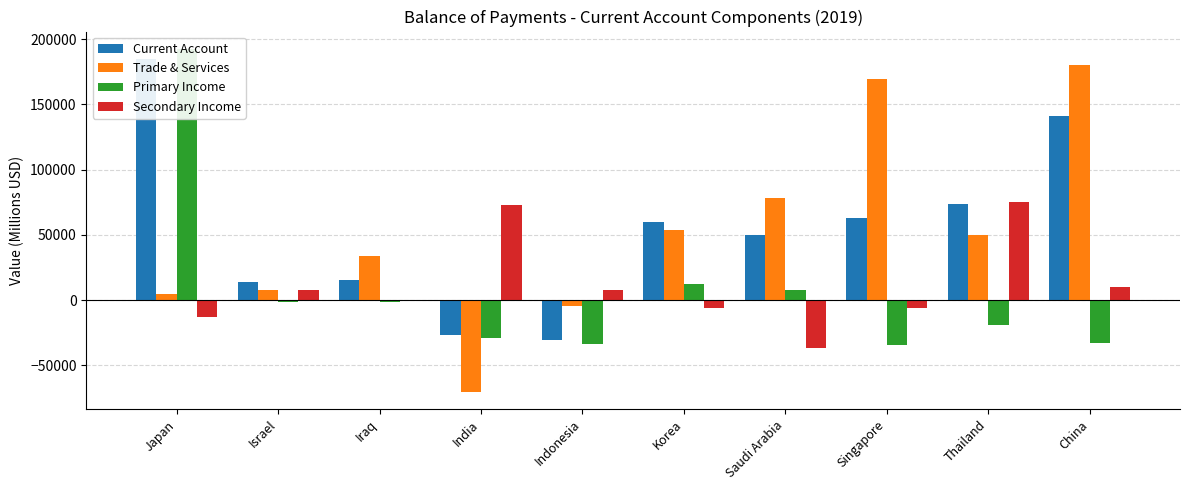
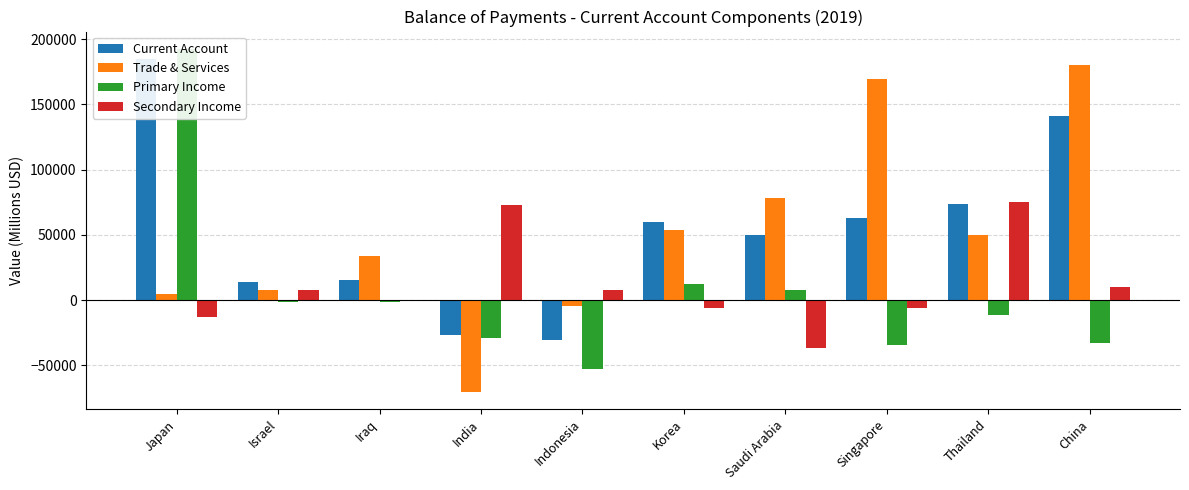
  {
    "Current Account": {
      "Israel": 14000,
      "Iraq": 16000,
      "India": -27000,
      "Indonesia": -30000,
      "Korea": 60000,
      "Saudi Arabia": 50000,
      "Singapore": 63000,
      "Thailand": 74000,
      "China": 141000
    },
    "Trade & Services": {
      "Japan": 5000,
      "Israel": 7000,
      "Iraq": 34000,
      "India": -70000,
      "Indonesia": -4000,
      "Korea": 54000,
      "Saudi Arabia": 78000,
      "Singapore": 169000,
      "Thailand": 50000,
      "China": 180000
    },
    "Primary Income": {
      "India": -29000,
-     "Indonesia": -34000,
+     "Indonesia": -53000,
      "Korea": 12000,
      "Saudi Arabia": 8000,
      "Singapore": -34000,
-     "Thailand": -19000,
+     "Thailand": -11000,
      "China": -33000
    },
    "Secondary Income": {
      "Japan": -13000,
      "Israel": 8000,
      "India": 73000,
      "Indonesia": 8000,
      "Korea": -6000,
      "Saudi Arabia": -37000,
      "Singapore": -6000,
      "Thailand": 75000,
      "China": 10000
    }
  }
